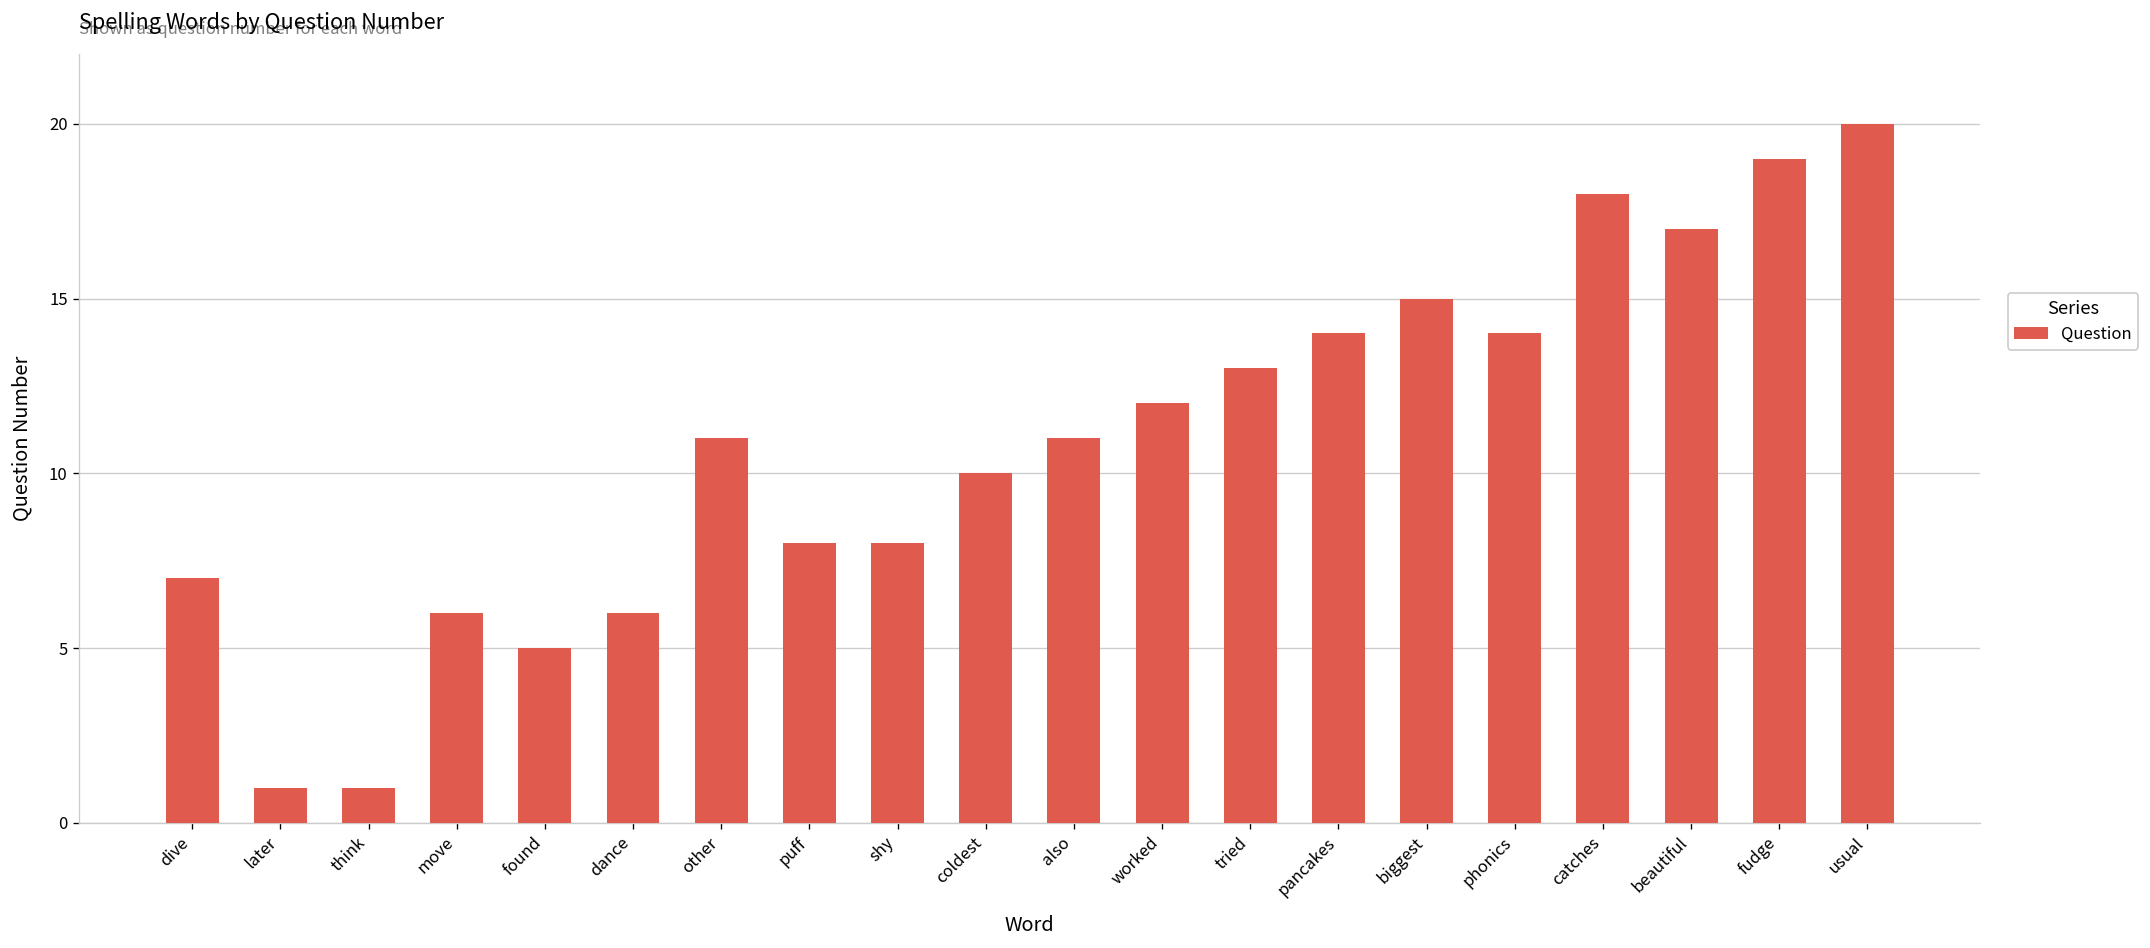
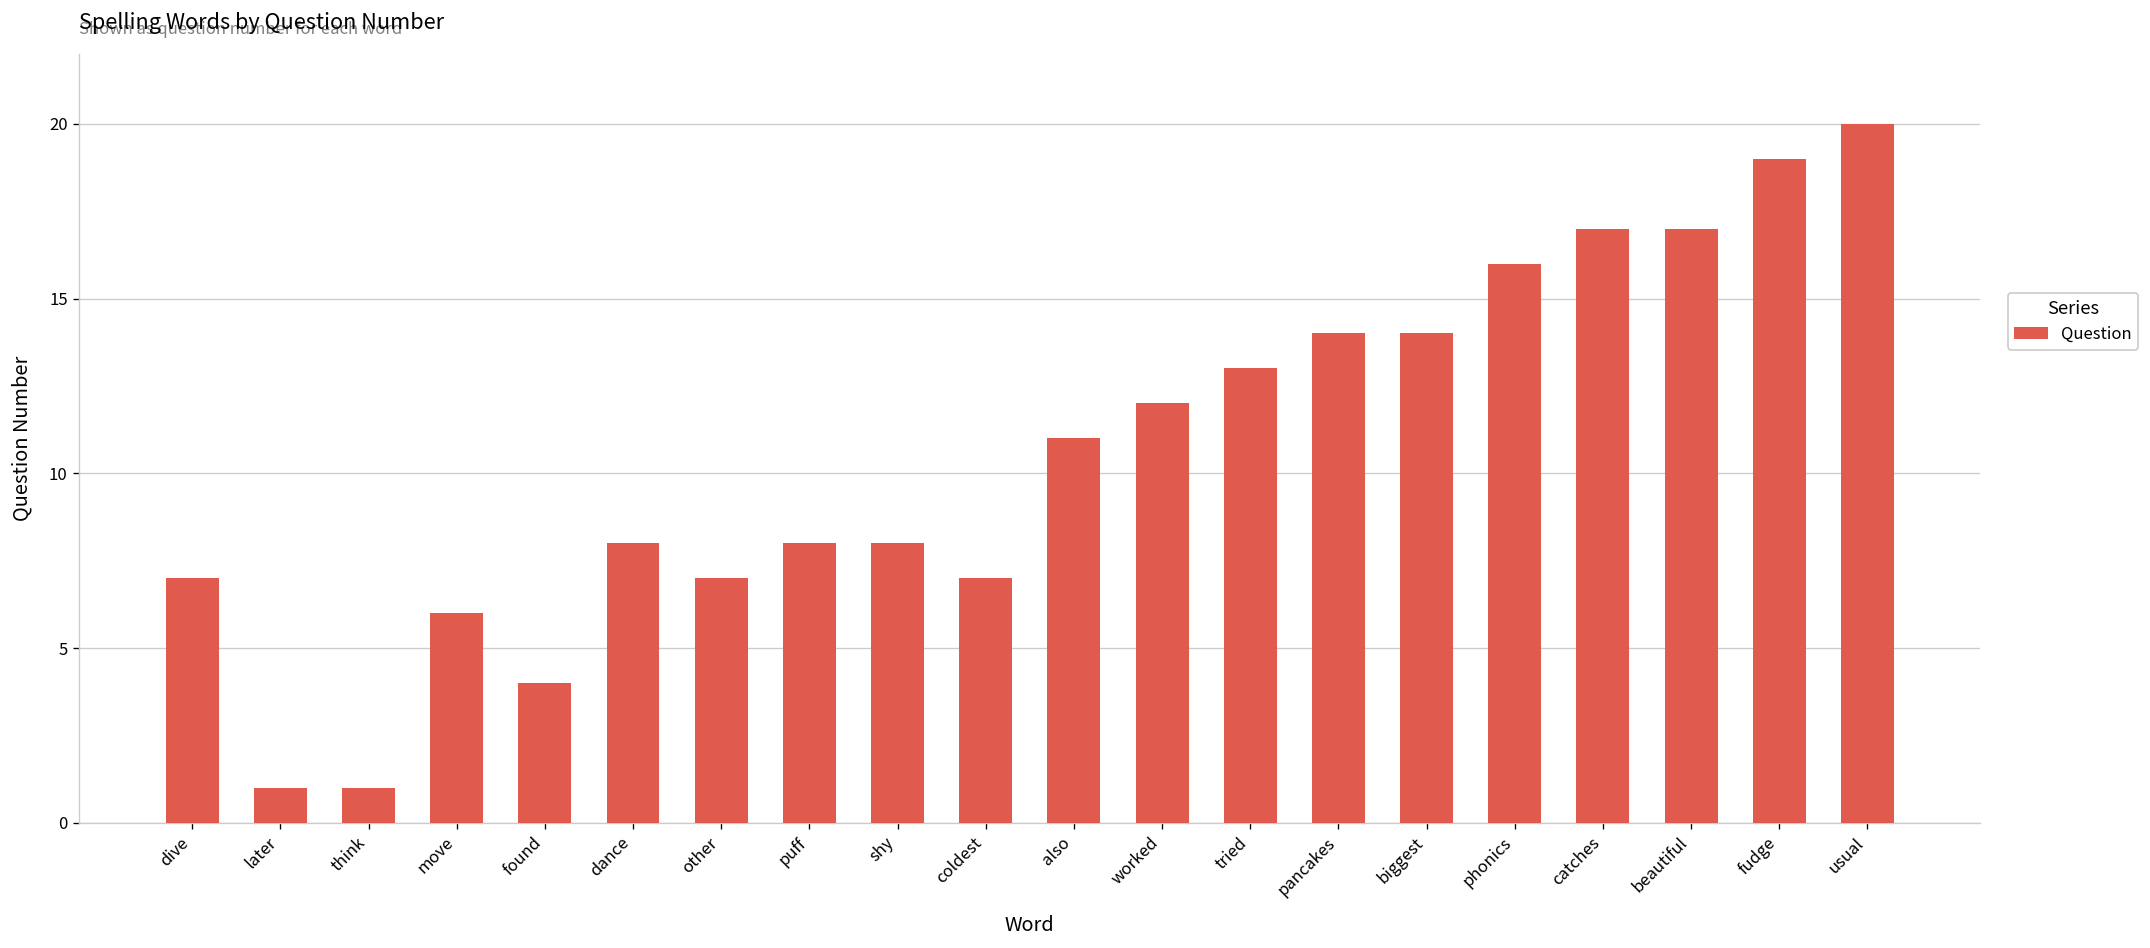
  {
    "dive": 7,
    "later": 1,
    "think": 1,
    "move": 6,
-   "found": 5,
-   "dance": 6,
-   "other": 11,
+   "found": 4,
+   "dance": 8,
+   "other": 7,
    "puff": 8,
    "shy": 8,
-   "coldest": 10,
+   "coldest": 7,
    "also": 11,
    "worked": 12,
    "tried": 13,
    "pancakes": 14,
-   "biggest": 15,
-   "phonics": 14,
-   "catches": 18,
+   "biggest": 14,
+   "phonics": 16,
+   "catches": 17,
    "beautiful": 17,
    "fudge": 19,
    "usual": 20
  }
